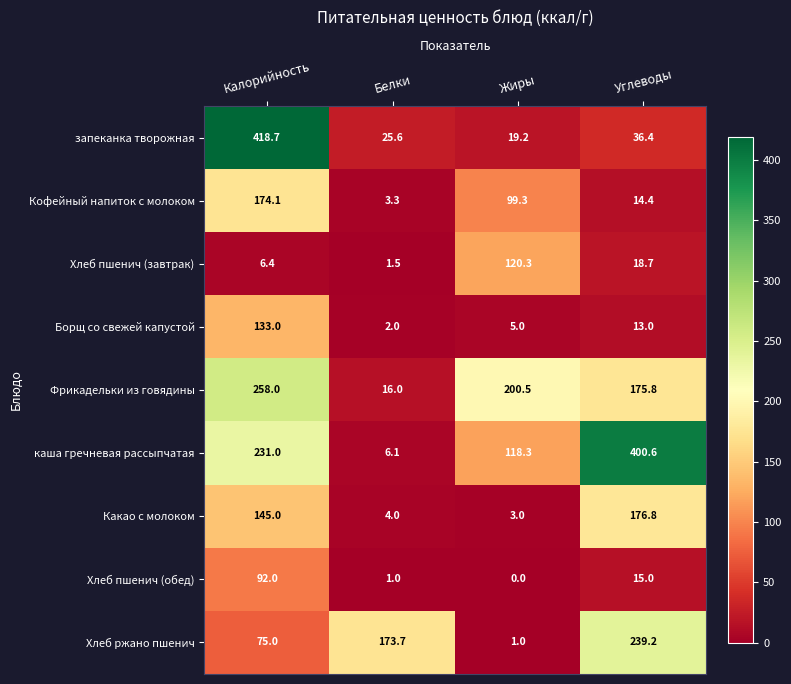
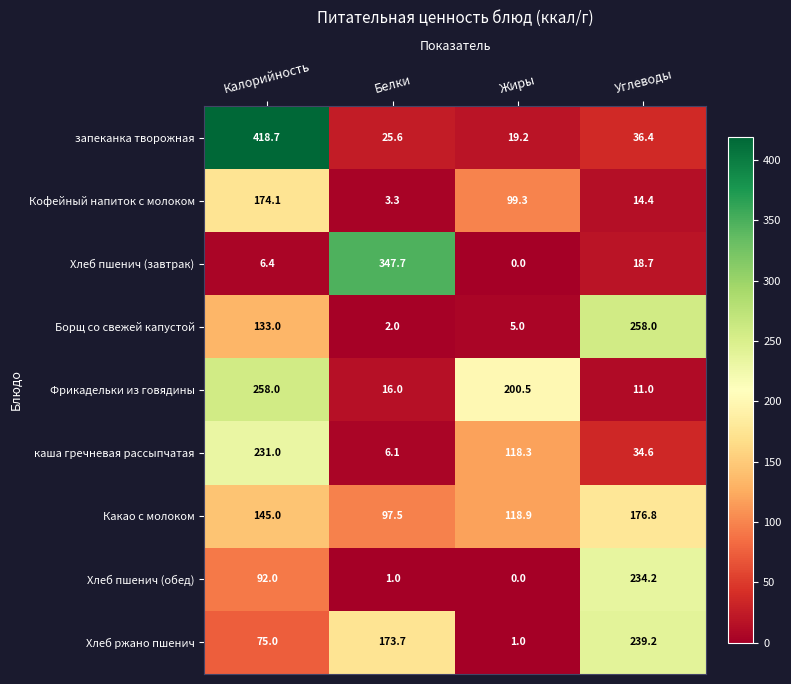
  {
    "запеканка творожная": {
      "Калорийность": 418.7,
      "Белки": 25.6,
      "Жиры": 19.2,
      "Углеводы": 36.4
    },
    "Кофейный напиток с молоком": {
      "Калорийность": 174.1,
      "Белки": 3.3,
      "Жиры": 99.3,
      "Углеводы": 14.4
    },
    "Хлеб пшенич (завтрак)": {
      "Калорийность": 6.4,
-     "Белки": 1.5,
-     "Жиры": 120.3,
+     "Белки": 347.7,
+     "Жиры": 0.0,
      "Углеводы": 18.7
    },
    "Борщ со свежей капустой": {
      "Калорийность": 133.0,
      "Белки": 2.0,
      "Жиры": 5.0,
-     "Углеводы": 13.0
+     "Углеводы": 258.0
    },
    "Фрикадельки из говядины": {
      "Калорийность": 258.0,
      "Белки": 16.0,
      "Жиры": 200.5,
-     "Углеводы": 175.8
+     "Углеводы": 11.0
    },
    "каша гречневая рассыпчатая": {
      "Калорийность": 231.0,
      "Белки": 6.1,
      "Жиры": 118.3,
-     "Углеводы": 400.6
+     "Углеводы": 34.6
    },
    "Какао с молоком": {
      "Калорийность": 145.0,
-     "Белки": 4.0,
-     "Жиры": 3.0,
+     "Белки": 97.5,
+     "Жиры": 118.9,
      "Углеводы": 176.8
    },
    "Хлеб пшенич (обед)": {
      "Калорийность": 92.0,
      "Белки": 1.0,
      "Жиры": 0.0,
-     "Углеводы": 15.0
+     "Углеводы": 234.2
    },
    "Хлеб ржано пшенич": {
      "Калорийность": 75.0,
      "Белки": 173.7,
      "Жиры": 1.0,
      "Углеводы": 239.2
    }
  }
